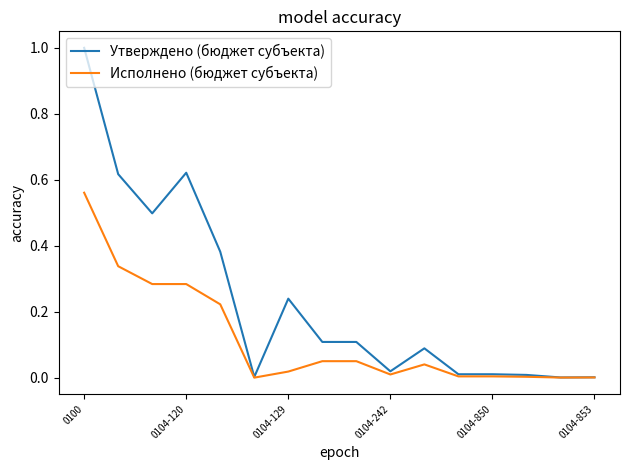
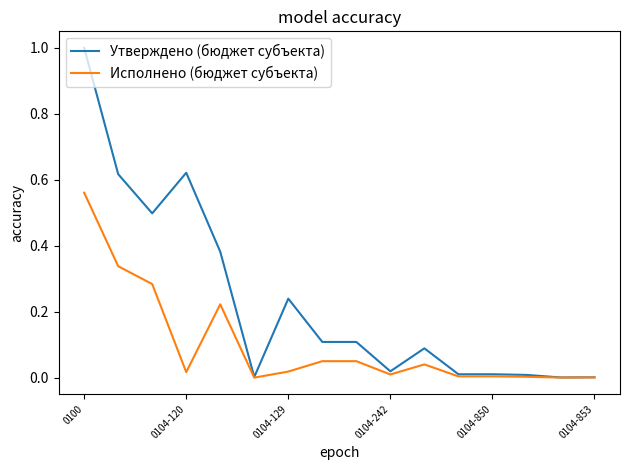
  {
    "Утверждено (бюджет субъекта)": {
      "0104-120": 0.62,
      "0104-129": 0.24,
      "0104-242": 0.02
    },
    "Исполнено (бюджет субъекта)": {
      "0100": 0.56,
-     "0104-120": 0.28,
+     "0104-120": 0.02,
      "0104-129": 0.02,
      "0104-242": 0.01
    }
  }
